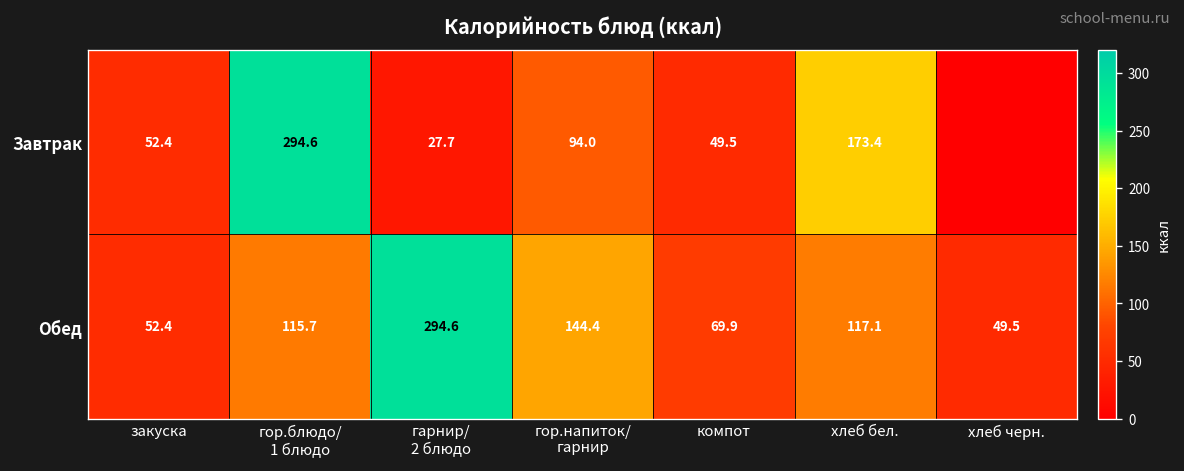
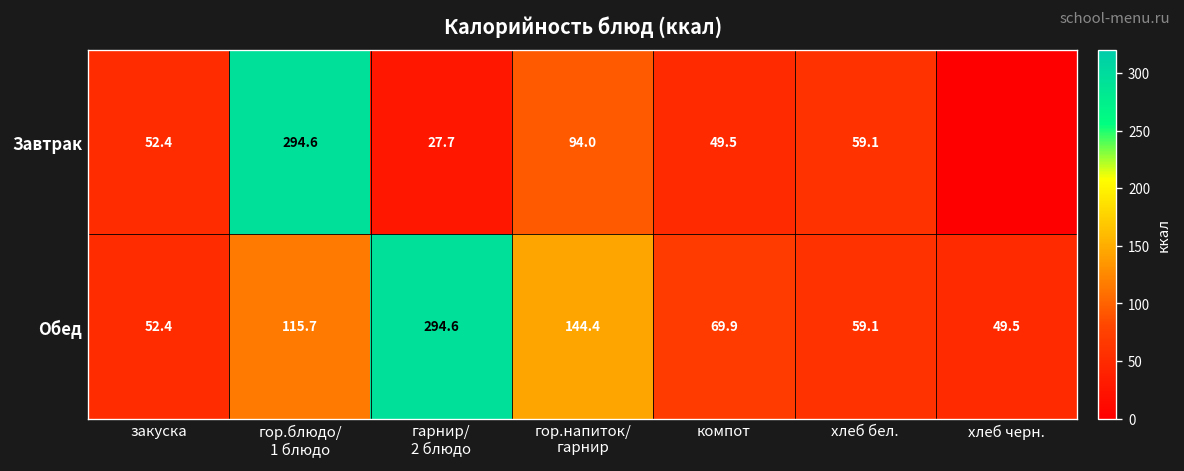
  {
    "Завтрак": {
      "закуска": 52.4,
      "гор.блюдо/ 1 блюдо": 294.6,
      "гарнир/ 2 блюдо": 27.7,
      "гор.напиток/ гарнир": 94.0,
      "компот": 49.5,
-     "хлеб бел.": 173.4
+     "хлеб бел.": 59.1
    },
    "Обед": {
      "закуска": 52.4,
      "гор.блюдо/ 1 блюдо": 115.7,
      "гарнир/ 2 блюдо": 294.6,
      "гор.напиток/ гарнир": 144.4,
      "компот": 69.9,
-     "хлеб бел.": 117.1,
+     "хлеб бел.": 59.1,
      "хлеб черн.": 49.5
    }
  }
